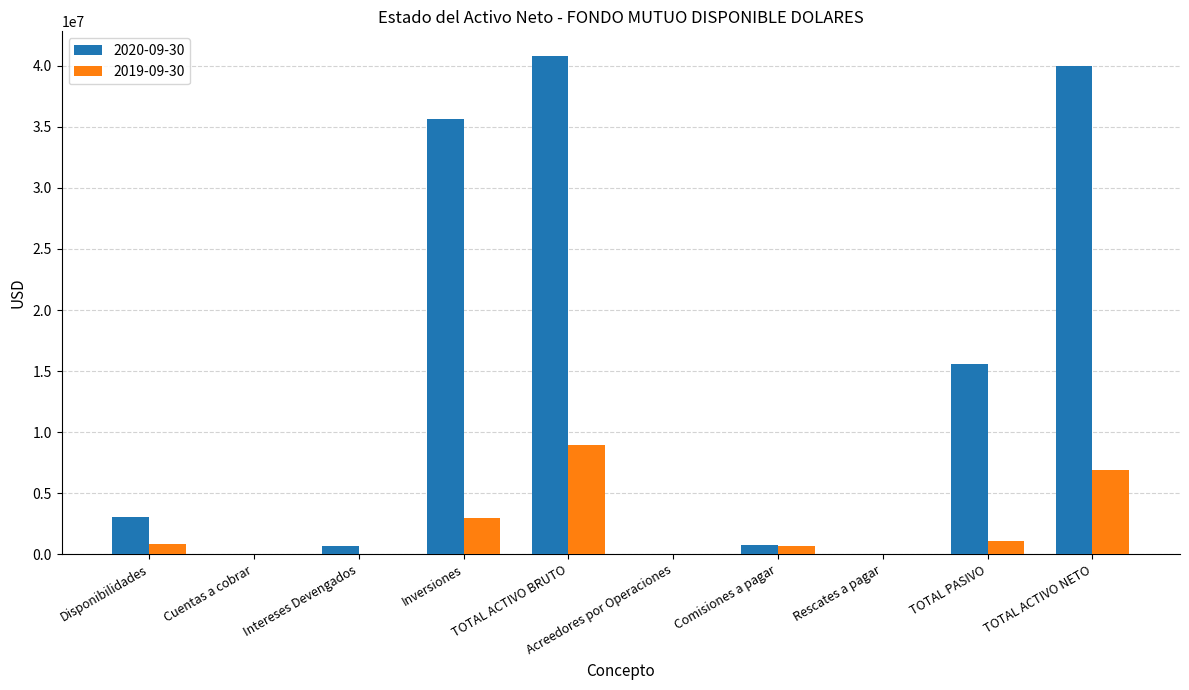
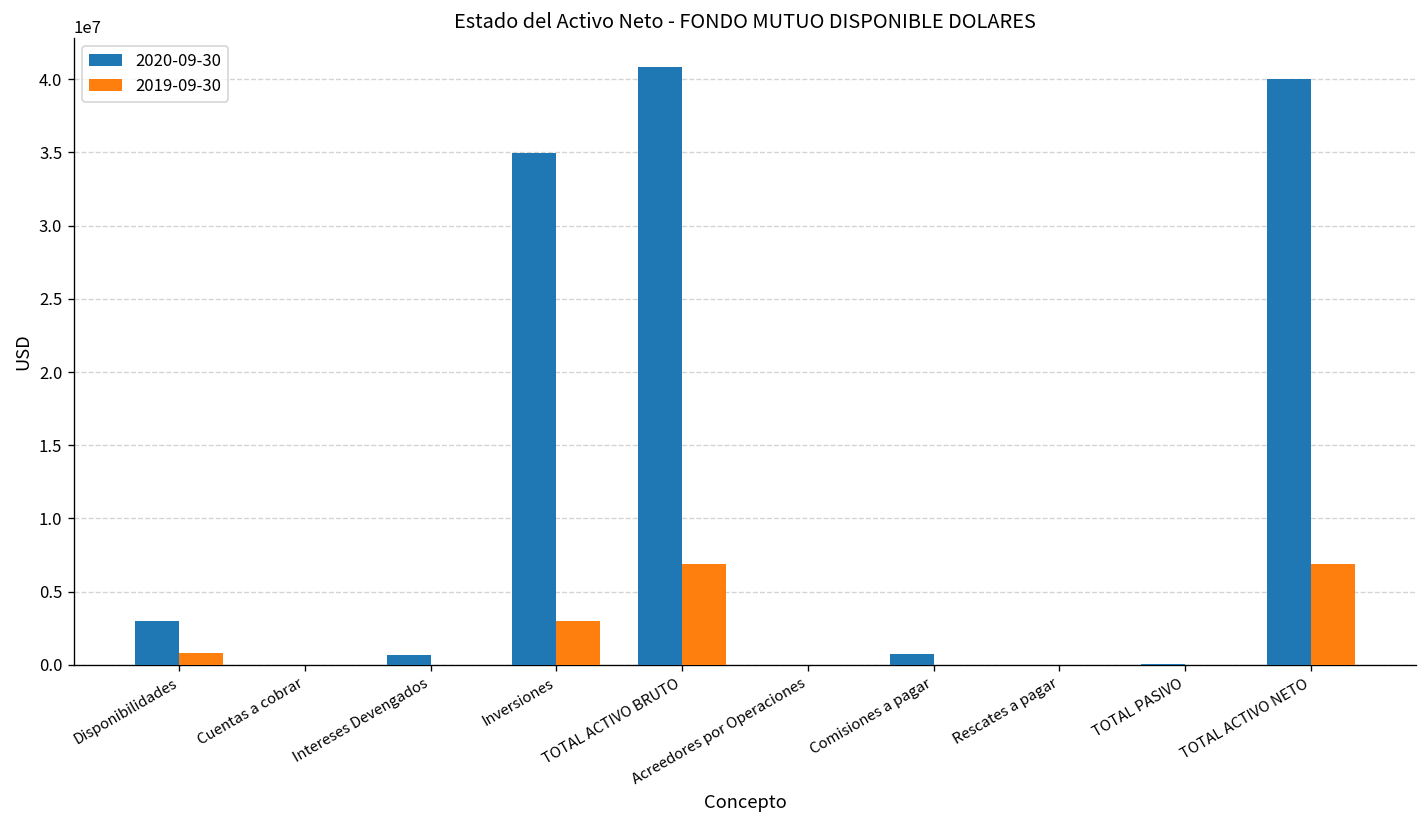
  {
    "2020-09-30": {
      "Disponibilidades": 3000000,
      "Cuentas a cobrar": 0,
      "Intereses Devengados": 700000,
-     "Inversiones": 35700000,
+     "Inversiones": 35000000,
      "TOTAL ACTIVO BRUTO": 40800000,
      "Acreedores por Operaciones": 0,
      "Comisiones a pagar": 700000,
      "Rescates a pagar": 0,
-     "TOTAL PASIVO": 15600000,
+     "TOTAL PASIVO": 100000,
      "TOTAL ACTIVO NETO": 40000000
    },
    "2019-09-30": {
      "Disponibilidades": 800000,
      "Cuentas a cobrar": 0,
      "Inversiones": 3000000,
-     "TOTAL ACTIVO BRUTO": 8900000,
+     "TOTAL ACTIVO BRUTO": 6900000,
      "Acreedores por Operaciones": 0,
-     "Comisiones a pagar": 700000,
+     "Comisiones a pagar": 0,
      "Rescates a pagar": 0,
-     "TOTAL PASIVO": 1100000,
+     "TOTAL PASIVO": 0,
      "TOTAL ACTIVO NETO": 6900000
    }
  }
